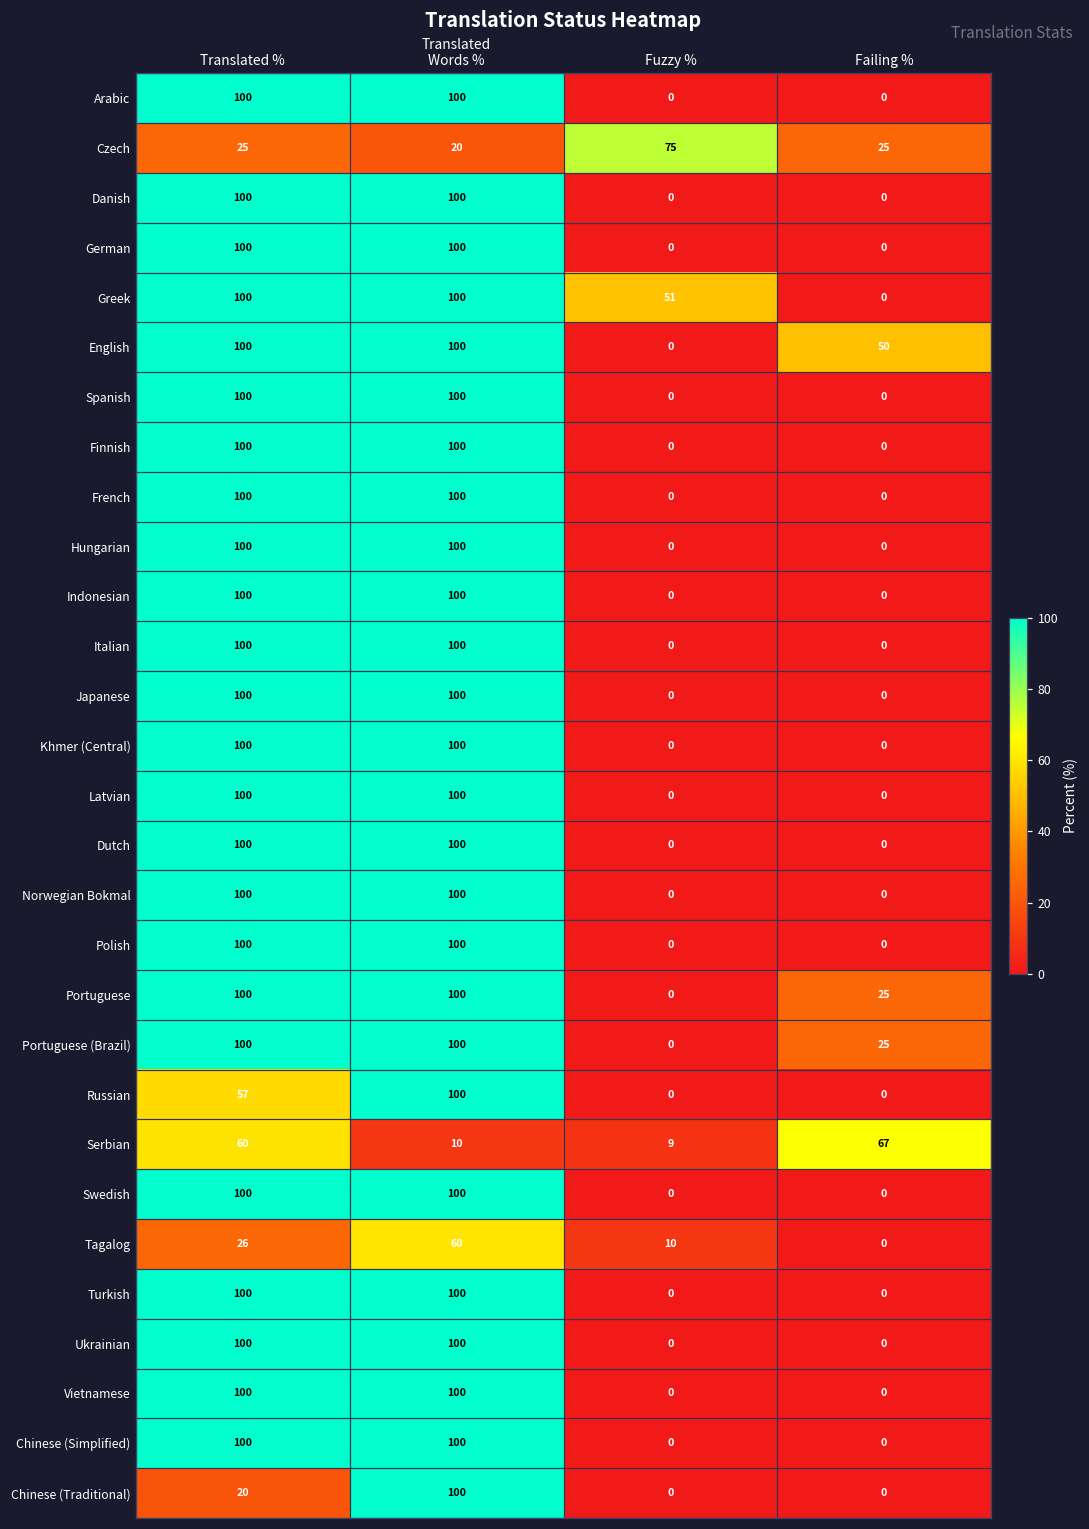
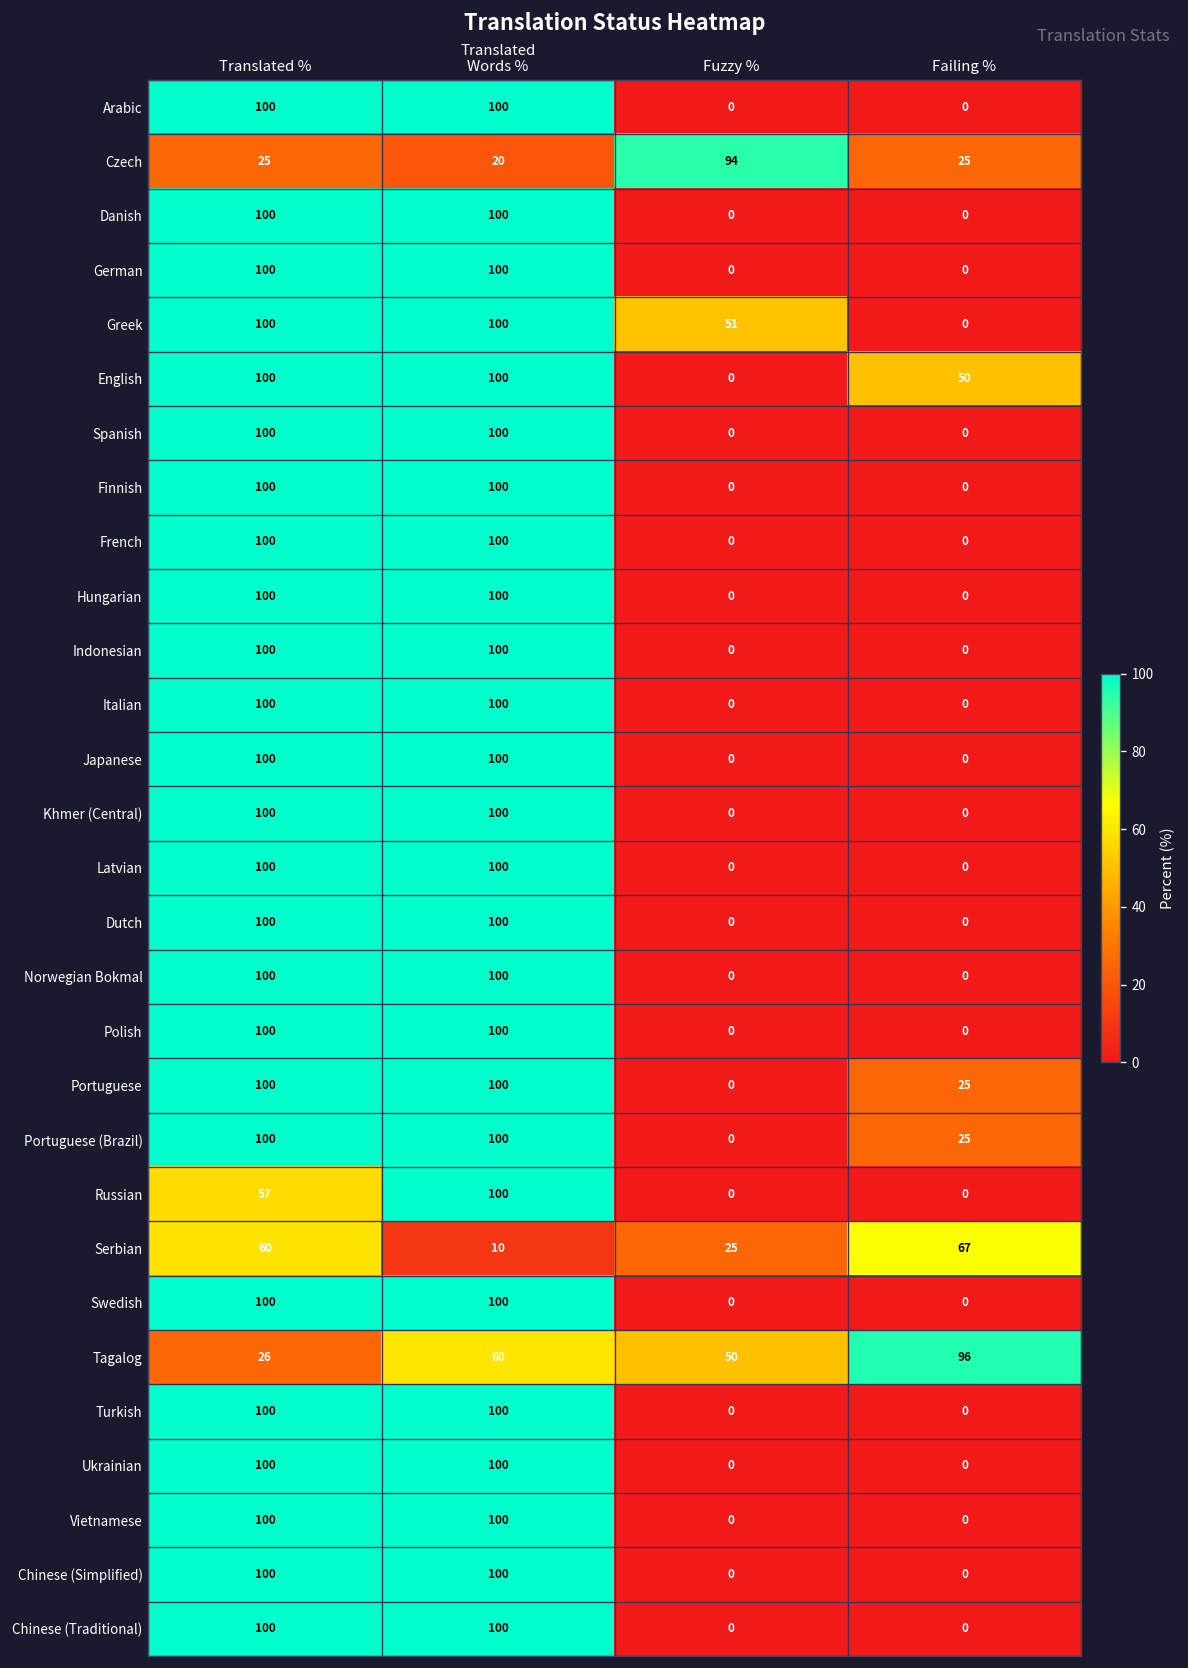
  {
    "Arabic": {
      "Translated %": 100,
      "Translated Words %": 100,
      "Fuzzy %": 0,
      "Failing %": 0
    },
    "Czech": {
      "Translated %": 25,
      "Translated Words %": 20,
-     "Fuzzy %": 75,
+     "Fuzzy %": 94,
      "Failing %": 25
    },
    "Danish": {
      "Translated %": 100,
      "Translated Words %": 100,
      "Fuzzy %": 0,
      "Failing %": 0
    },
    "German": {
      "Translated %": 100,
      "Translated Words %": 100,
      "Fuzzy %": 0,
      "Failing %": 0
    },
    "Greek": {
      "Translated %": 100,
      "Translated Words %": 100,
      "Fuzzy %": 51,
      "Failing %": 0
    },
    "English": {
      "Translated %": 100,
      "Translated Words %": 100,
      "Fuzzy %": 0,
      "Failing %": 50
    },
    "Spanish": {
      "Translated %": 100,
      "Translated Words %": 100,
      "Fuzzy %": 0,
      "Failing %": 0
    },
    "Finnish": {
      "Translated %": 100,
      "Translated Words %": 100,
      "Fuzzy %": 0,
      "Failing %": 0
    },
    "French": {
      "Translated %": 100,
      "Translated Words %": 100,
      "Fuzzy %": 0,
      "Failing %": 0
    },
    "Hungarian": {
      "Translated %": 100,
      "Translated Words %": 100,
      "Fuzzy %": 0,
      "Failing %": 0
    },
    "Indonesian": {
      "Translated %": 100,
      "Translated Words %": 100,
      "Fuzzy %": 0,
      "Failing %": 0
    },
    "Italian": {
      "Translated %": 100,
      "Translated Words %": 100,
      "Fuzzy %": 0,
      "Failing %": 0
    },
    "Japanese": {
      "Translated %": 100,
      "Translated Words %": 100,
      "Fuzzy %": 0,
      "Failing %": 0
    },
    "Khmer (Central)": {
      "Translated %": 100,
      "Translated Words %": 100,
      "Fuzzy %": 0,
      "Failing %": 0
    },
    "Latvian": {
      "Translated %": 100,
      "Translated Words %": 100,
      "Fuzzy %": 0,
      "Failing %": 0
    },
    "Dutch": {
      "Translated %": 100,
      "Translated Words %": 100,
      "Fuzzy %": 0,
      "Failing %": 0
    },
    "Norwegian Bokmal": {
      "Translated %": 100,
      "Translated Words %": 100,
      "Fuzzy %": 0,
      "Failing %": 0
    },
    "Polish": {
      "Translated %": 100,
      "Translated Words %": 100,
      "Fuzzy %": 0,
      "Failing %": 0
    },
    "Portuguese": {
      "Translated %": 100,
      "Translated Words %": 100,
      "Fuzzy %": 0,
      "Failing %": 25
    },
    "Portuguese (Brazil)": {
      "Translated %": 100,
      "Translated Words %": 100,
      "Fuzzy %": 0,
      "Failing %": 25
    },
    "Russian": {
      "Translated %": 57,
      "Translated Words %": 100,
      "Fuzzy %": 0,
      "Failing %": 0
    },
    "Serbian": {
      "Translated %": 60,
      "Translated Words %": 10,
-     "Fuzzy %": 9,
+     "Fuzzy %": 25,
      "Failing %": 67
    },
    "Swedish": {
      "Translated %": 100,
      "Translated Words %": 100,
      "Fuzzy %": 0,
      "Failing %": 0
    },
    "Tagalog": {
      "Translated %": 26,
      "Translated Words %": 60,
-     "Fuzzy %": 10,
-     "Failing %": 0
+     "Fuzzy %": 50,
+     "Failing %": 96
    },
    "Turkish": {
      "Translated %": 100,
      "Translated Words %": 100,
      "Fuzzy %": 0,
      "Failing %": 0
    },
    "Ukrainian": {
      "Translated %": 100,
      "Translated Words %": 100,
      "Fuzzy %": 0,
      "Failing %": 0
    },
    "Vietnamese": {
      "Translated %": 100,
      "Translated Words %": 100,
      "Fuzzy %": 0,
      "Failing %": 0
    },
    "Chinese (Simplified)": {
      "Translated %": 100,
      "Translated Words %": 100,
      "Fuzzy %": 0,
      "Failing %": 0
    },
    "Chinese (Traditional)": {
-     "Translated %": 20,
+     "Translated %": 100,
      "Translated Words %": 100,
      "Fuzzy %": 0,
      "Failing %": 0
    }
  }
